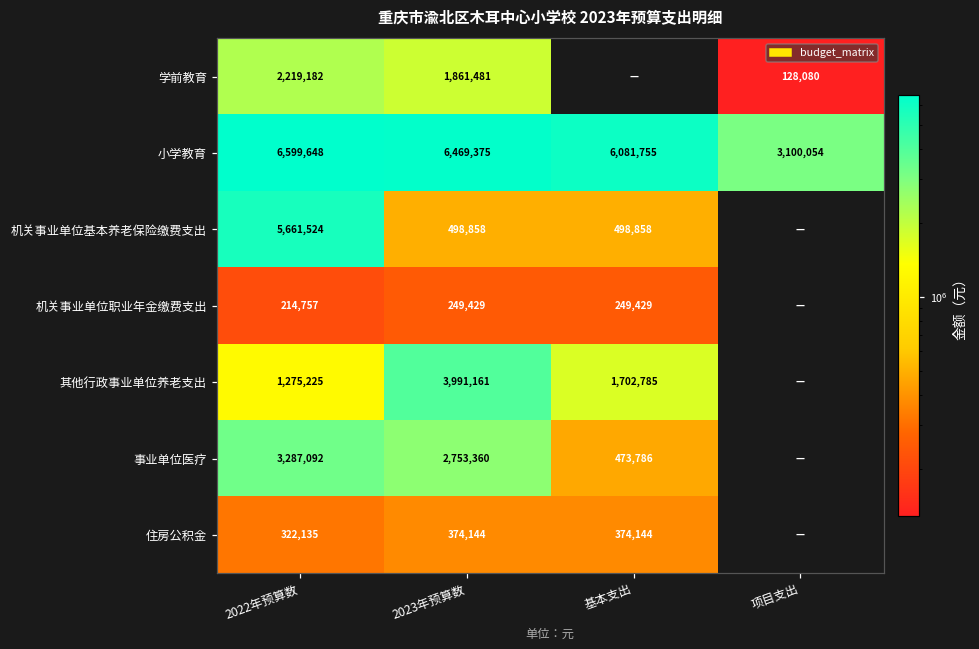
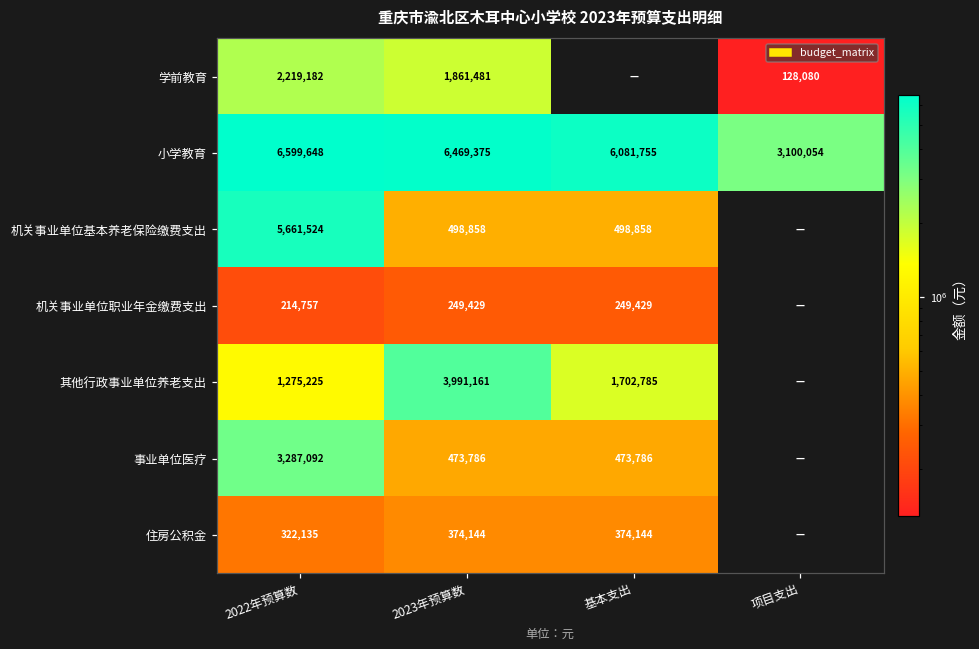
  {
    "学前教育": {
      "2022年预算数": "2,219,182",
      "2023年预算数": "1,861,481",
      "项目支出": "128,080"
    },
    "小学教育": {
      "2022年预算数": "6,599,648",
      "2023年预算数": "6,469,375",
      "基本支出": "6,081,755",
      "项目支出": "3,100,054"
    },
    "机关事业单位基本养老保险缴费支出": {
      "2022年预算数": "5,661,524",
      "2023年预算数": "498,858",
      "基本支出": "498,858"
    },
    "机关事业单位职业年金缴费支出": {
      "2022年预算数": "214,757",
      "2023年预算数": "249,429",
      "基本支出": "249,429"
    },
    "其他行政事业单位养老支出": {
      "2022年预算数": "1,275,225",
      "2023年预算数": "3,991,161",
      "基本支出": "1,702,785"
    },
    "事业单位医疗": {
      "2022年预算数": "3,287,092",
-     "2023年预算数": "2,753,360",
+     "2023年预算数": "473,786",
      "基本支出": "473,786"
    },
    "住房公积金": {
      "2022年预算数": "322,135",
      "2023年预算数": "374,144",
      "基本支出": "374,144"
    }
  }
